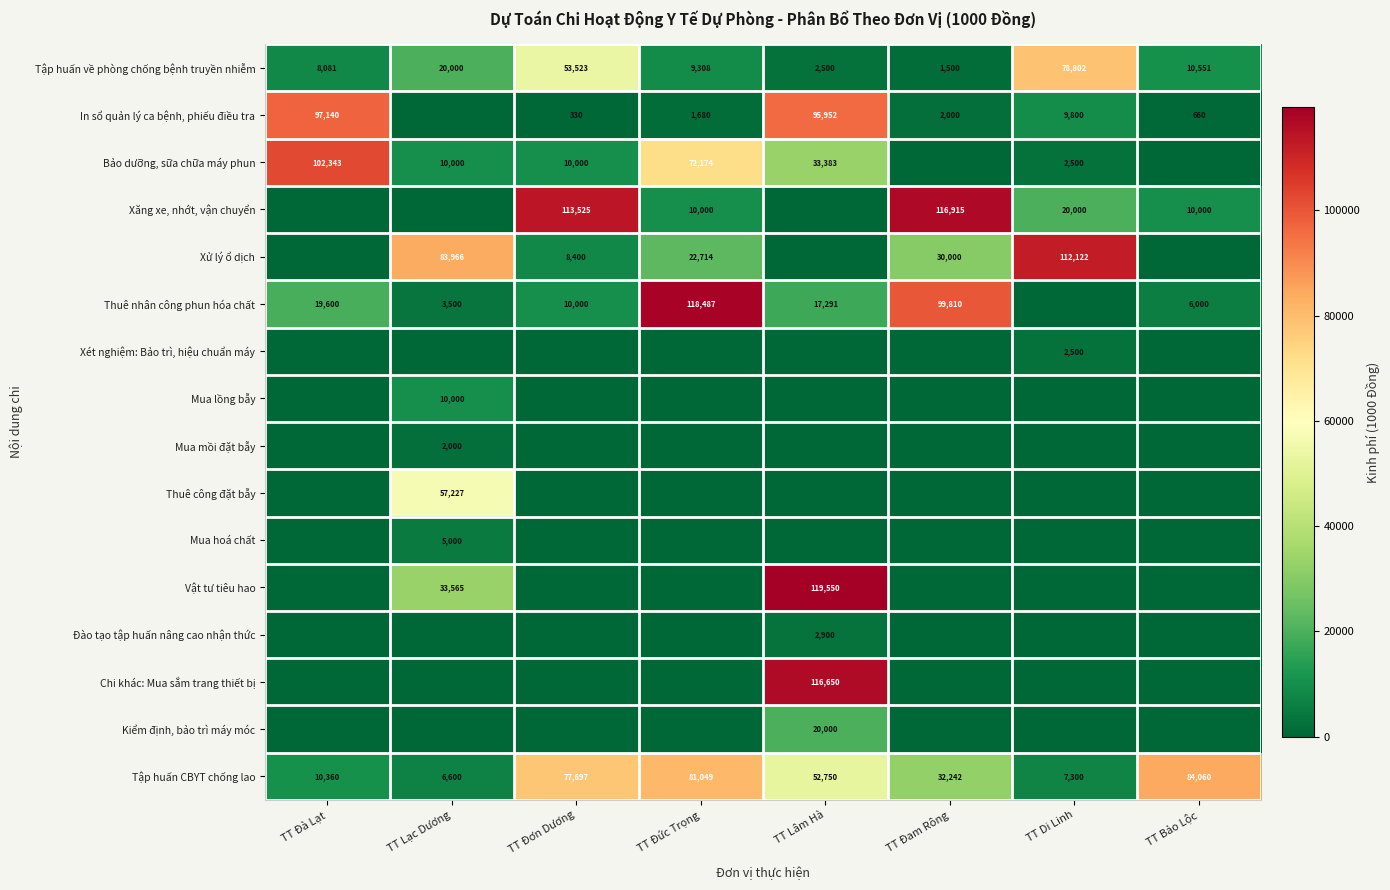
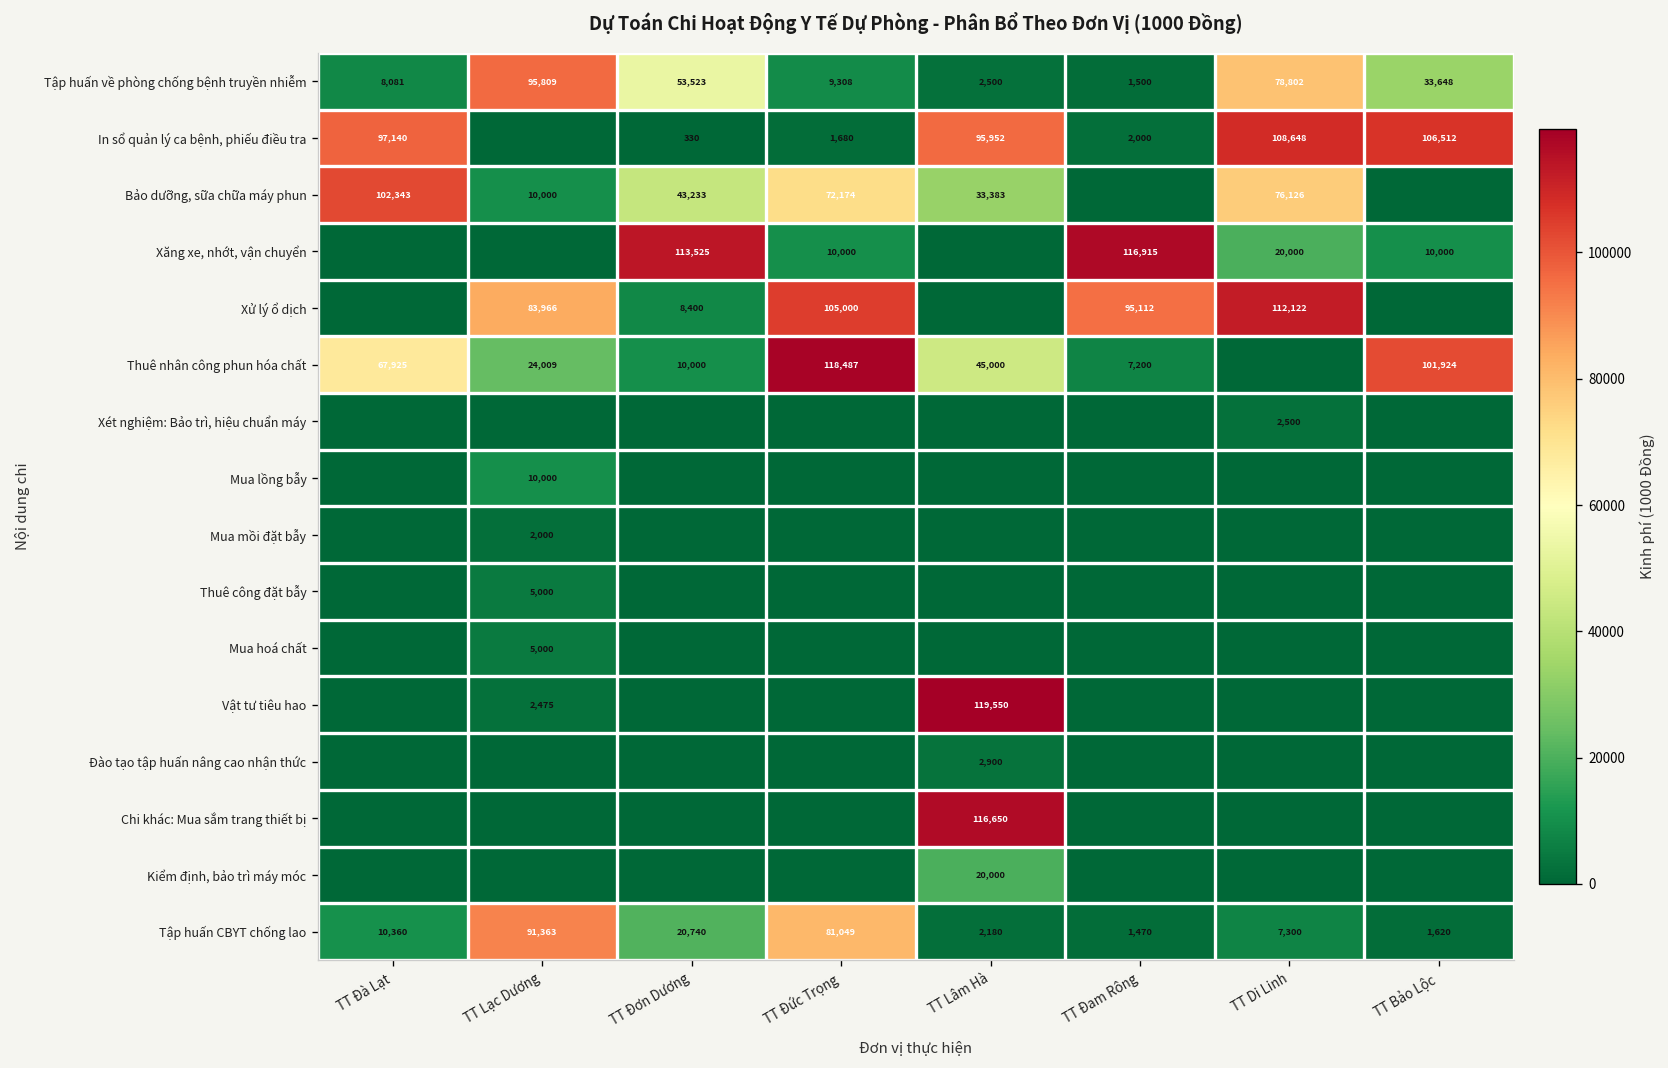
  {
    "Tập huấn về phòng chống bệnh truyền nhiễm": {
      "TT Đà Lạt": "8,081",
-     "TT Lạc Dương": "20,000",
+     "TT Lạc Dương": "95,809",
      "TT Đơn Dương": "53,523",
      "TT Đức Trọng": "9,308",
      "TT Lâm Hà": "2,500",
      "TT Đam Rông": "1,500",
      "TT Di Linh": "78,802",
-     "TT Bảo Lộc": "10,551"
+     "TT Bảo Lộc": "33,648"
    },
    "In sổ quản lý ca bệnh, phiếu điều tra": {
      "TT Đà Lạt": "97,140",
      "TT Đơn Dương": "330",
      "TT Đức Trọng": "1,680",
      "TT Lâm Hà": "95,952",
      "TT Đam Rông": "2,000",
-     "TT Di Linh": "9,800",
-     "TT Bảo Lộc": "660"
+     "TT Di Linh": "108,648",
+     "TT Bảo Lộc": "106,512"
    },
    "Bảo dưỡng, sữa chữa máy phun": {
      "TT Đà Lạt": "102,343",
      "TT Lạc Dương": "10,000",
-     "TT Đơn Dương": "10,000",
+     "TT Đơn Dương": "43,233",
      "TT Đức Trọng": "72,174",
      "TT Lâm Hà": "33,383",
-     "TT Di Linh": "2,500"
+     "TT Di Linh": "76,126"
    },
    "Xăng xe, nhớt, vận chuyển": {
      "TT Đơn Dương": "113,525",
      "TT Đức Trọng": "10,000",
      "TT Đam Rông": "116,915",
      "TT Di Linh": "20,000",
      "TT Bảo Lộc": "10,000"
    },
    "Xử lý ổ dịch": {
      "TT Lạc Dương": "83,966",
      "TT Đơn Dương": "8,400",
-     "TT Đức Trọng": "22,714",
-     "TT Đam Rông": "30,000",
+     "TT Đức Trọng": "105,000",
+     "TT Đam Rông": "95,112",
      "TT Di Linh": "112,122"
    },
    "Thuê nhân công phun hóa chất": {
-     "TT Đà Lạt": "19,600",
-     "TT Lạc Dương": "3,500",
+     "TT Đà Lạt": "67,925",
+     "TT Lạc Dương": "24,009",
      "TT Đơn Dương": "10,000",
      "TT Đức Trọng": "118,487",
-     "TT Lâm Hà": "17,291",
-     "TT Đam Rông": "99,810",
-     "TT Bảo Lộc": "6,000"
+     "TT Lâm Hà": "45,000",
+     "TT Đam Rông": "7,200",
+     "TT Bảo Lộc": "101,924"
    },
    "Xét nghiệm: Bảo trì, hiệu chuẩn máy": {
      "TT Di Linh": "2,500"
    },
    "Mua lồng bẫy": {
      "TT Lạc Dương": "10,000"
    },
    "Mua mồi đặt bẫy": {
      "TT Lạc Dương": "2,000"
    },
    "Thuê công đặt bẫy": {
-     "TT Lạc Dương": "57,227"
+     "TT Lạc Dương": "5,000"
    },
    "Mua hoá chất": {
      "TT Lạc Dương": "5,000"
    },
    "Vật tư tiêu hao": {
-     "TT Lạc Dương": "33,565",
+     "TT Lạc Dương": "2,475",
      "TT Lâm Hà": "119,550"
    },
    "Đào tạo tập huấn nâng cao nhận thức": {
      "TT Lâm Hà": "2,900"
    },
    "Chi khác: Mua sắm trang thiết bị": {
      "TT Lâm Hà": "116,650"
    },
    "Kiểm định, bảo trì máy móc": {
      "TT Lâm Hà": "20,000"
    },
    "Tập huấn CBYT chống lao": {
      "TT Đà Lạt": "10,360",
-     "TT Lạc Dương": "6,600",
-     "TT Đơn Dương": "77,697",
+     "TT Lạc Dương": "91,363",
+     "TT Đơn Dương": "20,740",
      "TT Đức Trọng": "81,049",
-     "TT Lâm Hà": "52,750",
-     "TT Đam Rông": "32,242",
+     "TT Lâm Hà": "2,180",
+     "TT Đam Rông": "1,470",
      "TT Di Linh": "7,300",
-     "TT Bảo Lộc": "84,060"
+     "TT Bảo Lộc": "1,620"
    }
  }
